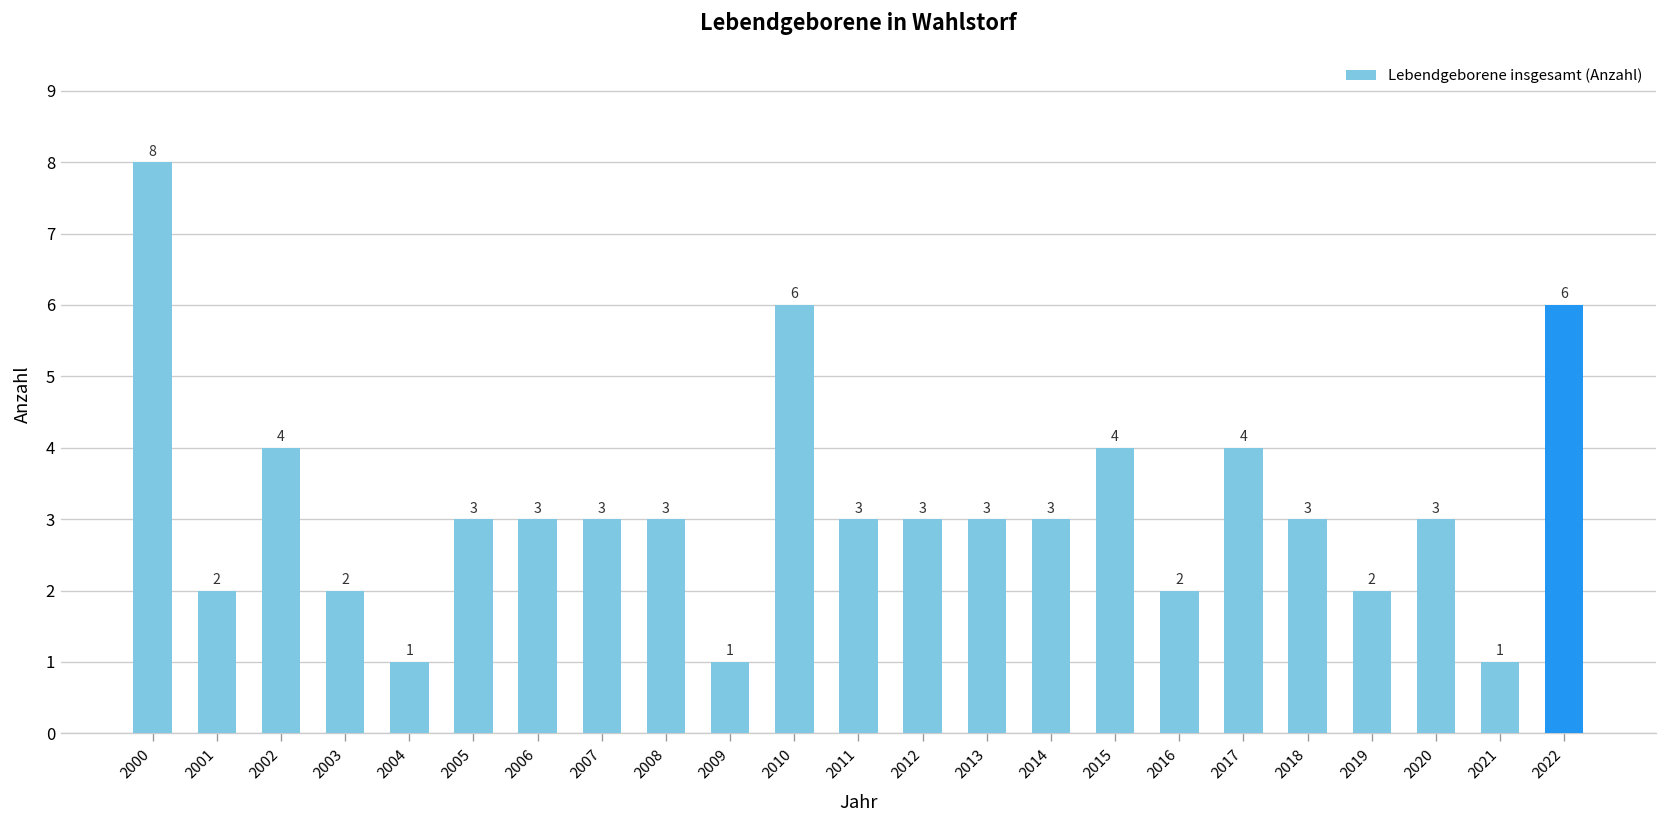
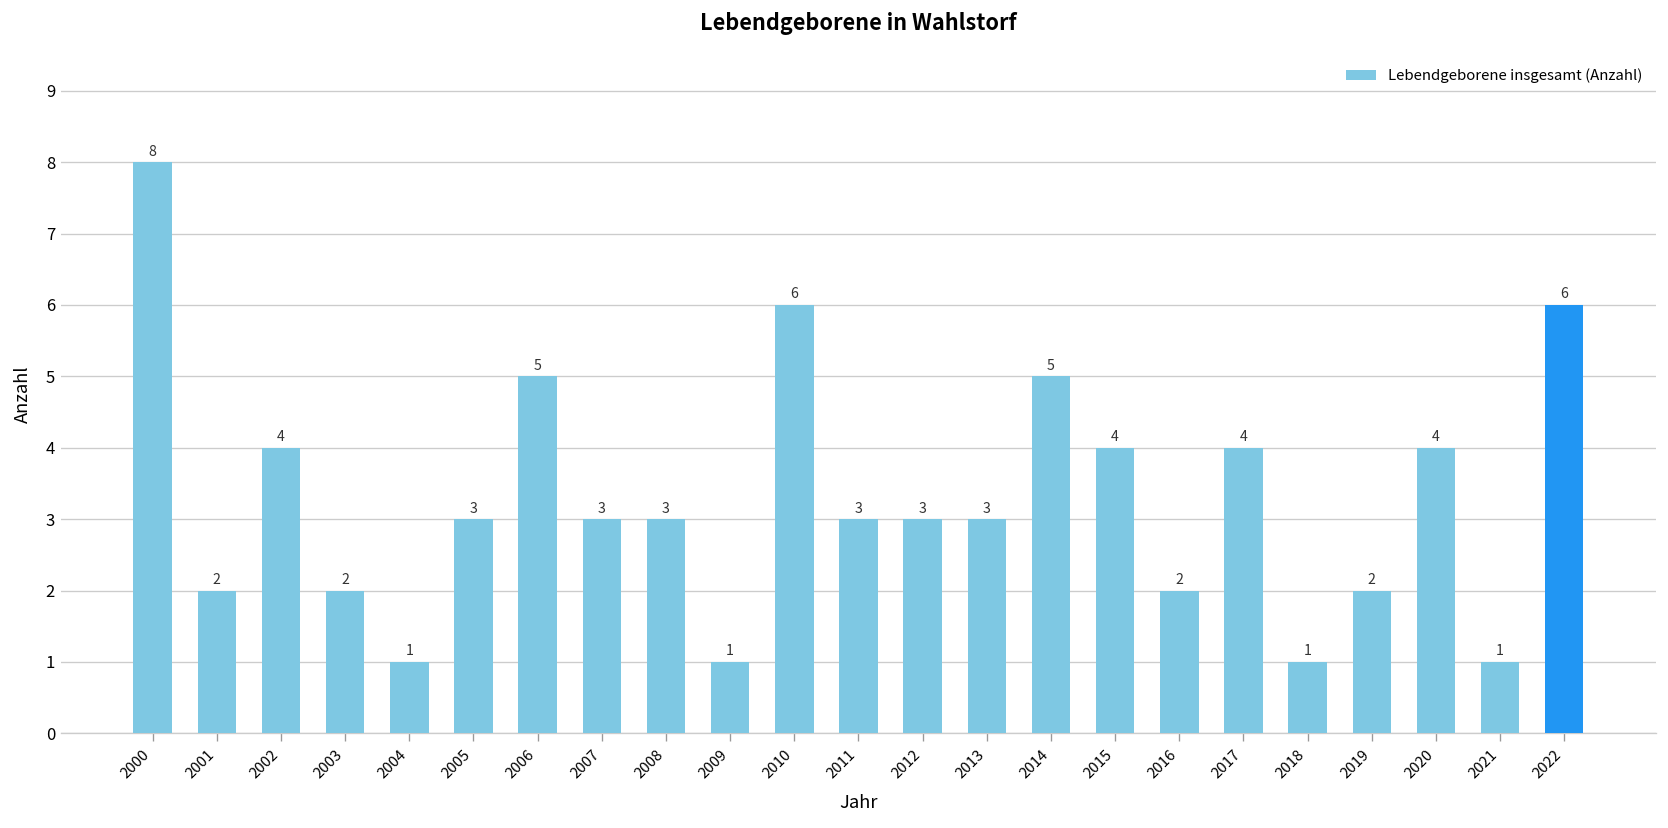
  {
    "2000": 8,
    "2001": 2,
    "2002": 4,
    "2003": 2,
    "2004": 1,
    "2005": 3,
-   "2006": 3,
+   "2006": 5,
    "2007": 3,
    "2008": 3,
    "2009": 1,
    "2010": 6,
    "2011": 3,
    "2012": 3,
    "2013": 3,
-   "2014": 3,
+   "2014": 5,
    "2015": 4,
    "2016": 2,
    "2017": 4,
-   "2018": 3,
+   "2018": 1,
    "2019": 2,
-   "2020": 3,
+   "2020": 4,
    "2021": 1,
    "2022": 6
  }
